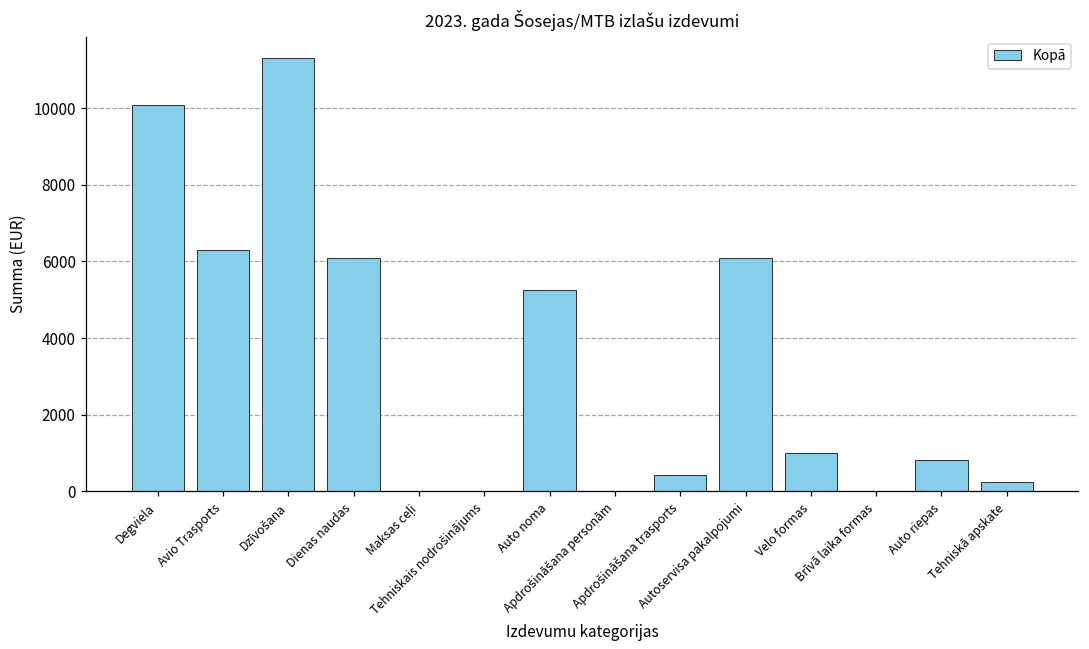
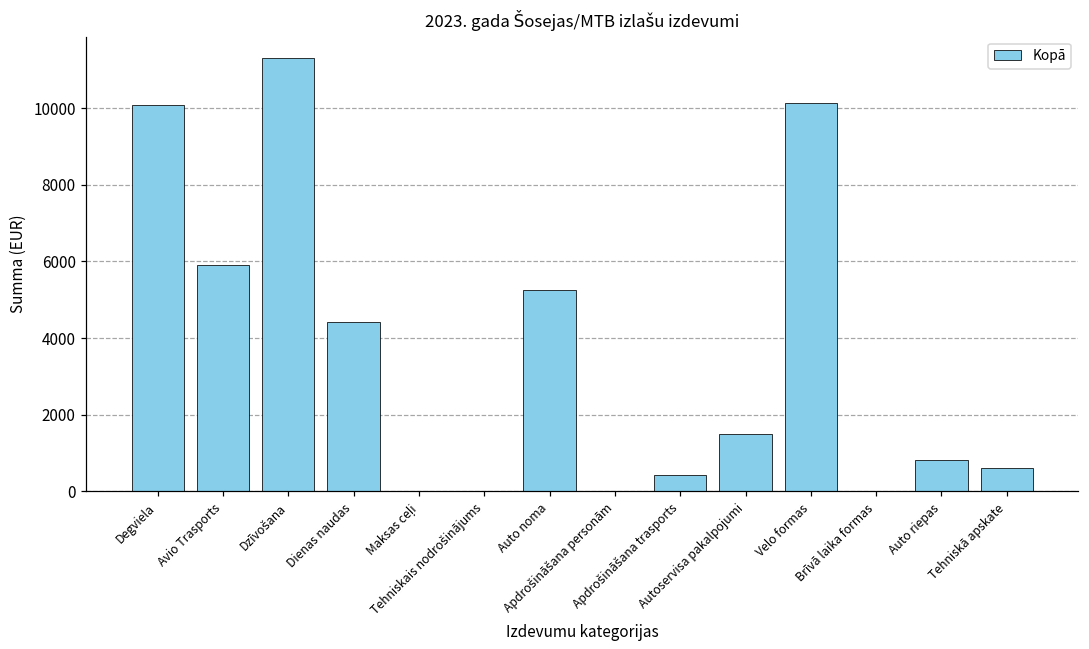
  {
    "Degviela": 10100,
-   "Avio Trasports": 6300,
+   "Avio Trasports": 5900,
    "Dzīvošana": 11300,
-   "Dienas naudas": 6100,
+   "Dienas naudas": 4400,
    "Maksas ceļi": 0,
    "Tehniskais nodrošinājums": 0,
    "Auto noma": 5200,
    "Apdrošināšana personām": 0,
    "Apdrošināšana trasports": 400,
-   "Autoservisa pakalpojumi": 6100,
-   "Velo formas": 1000,
+   "Autoservisa pakalpojumi": 1500,
+   "Velo formas": 10100,
    "Brīvā laika formas": 0,
    "Auto riepas": 800,
-   "Tehniskā apskate": 300
+   "Tehniskā apskate": 600
  }
